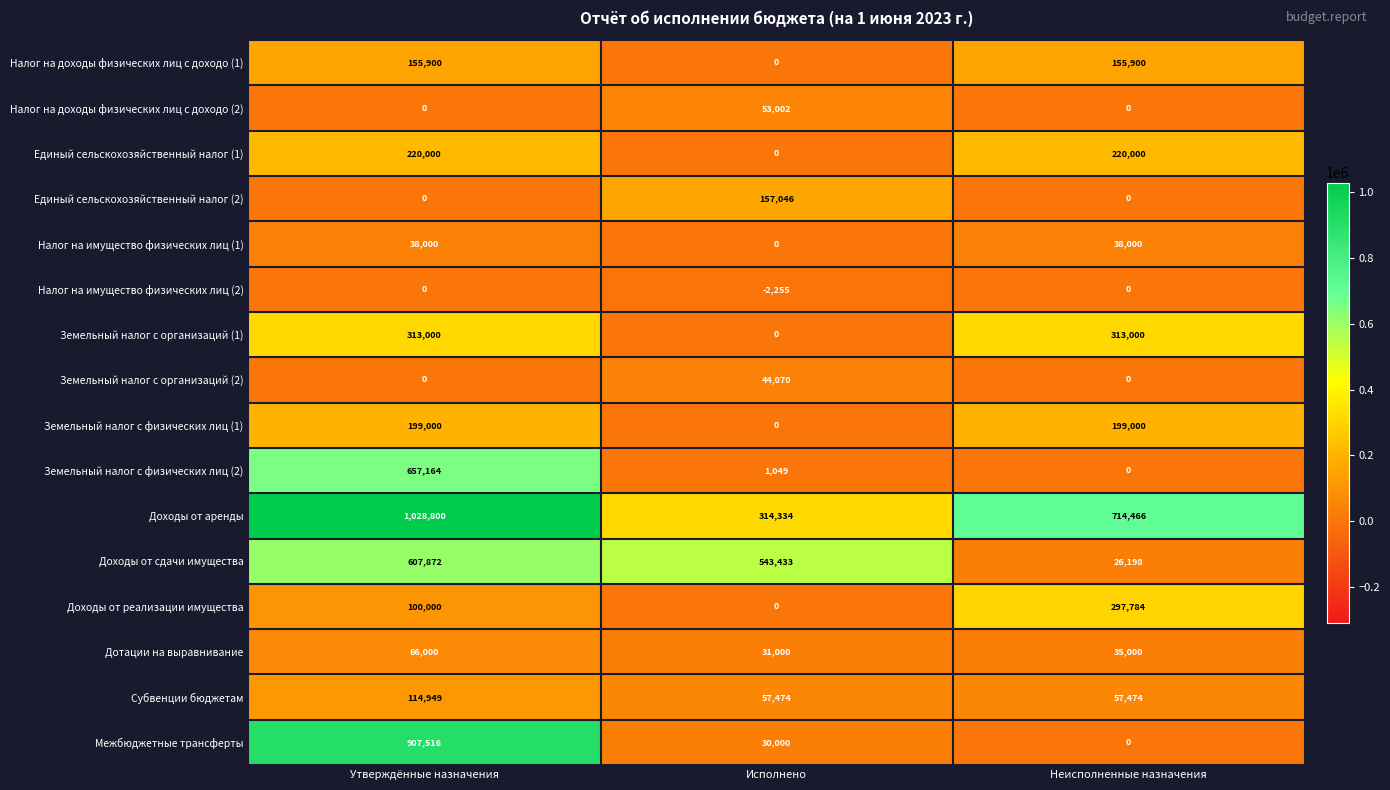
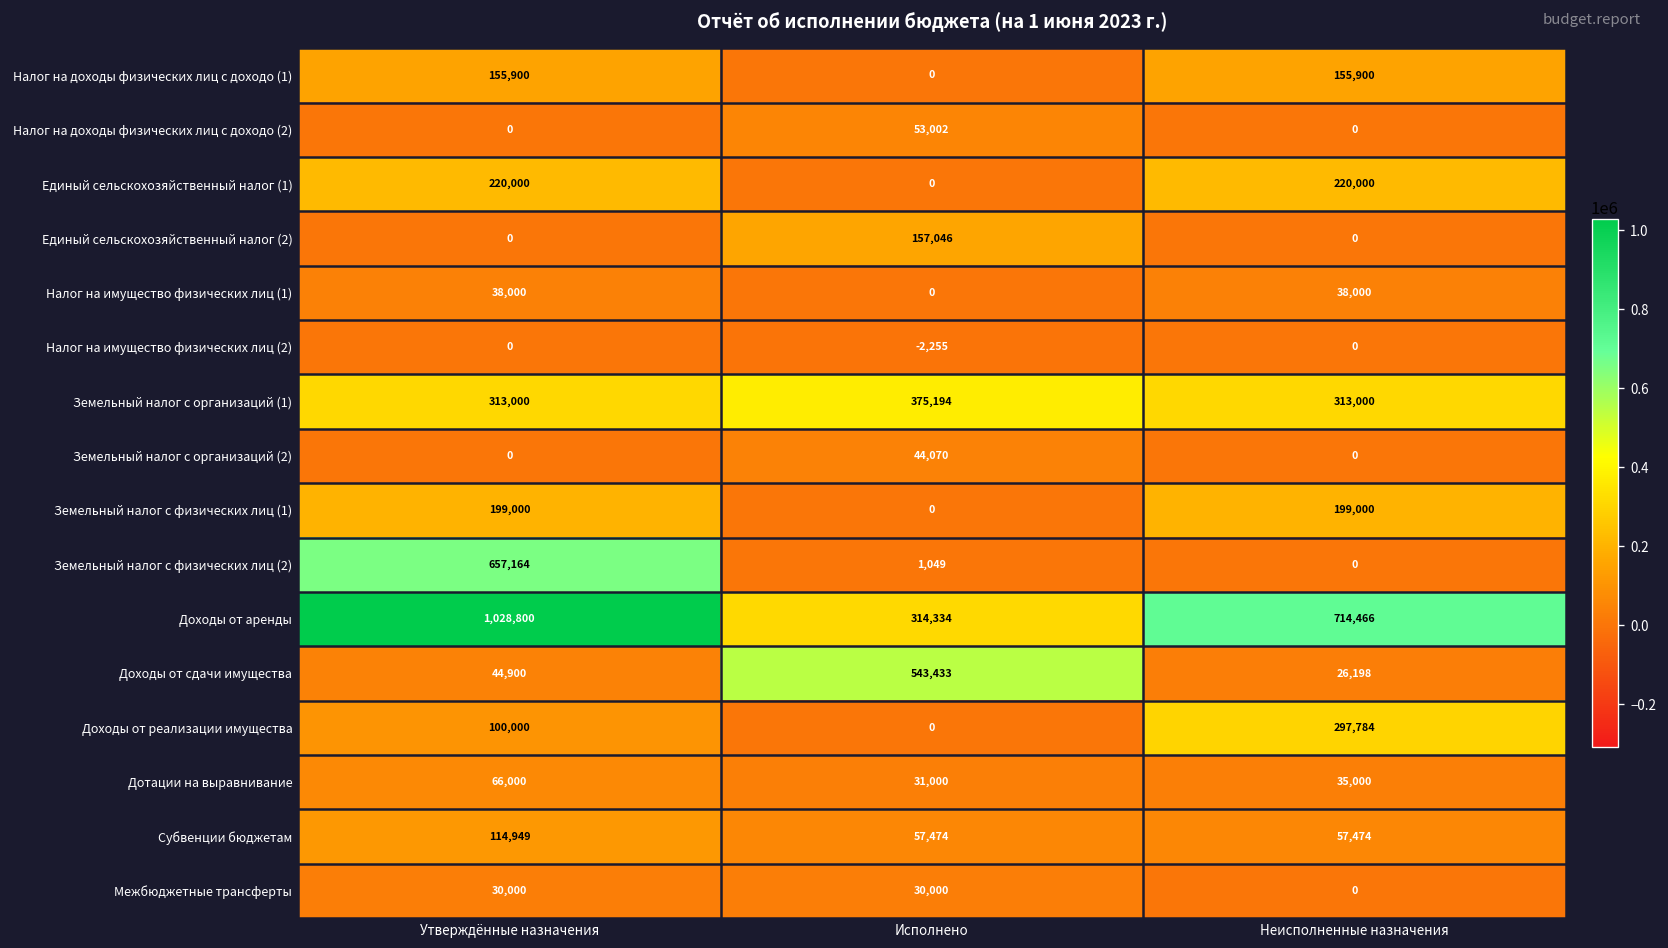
  {
    "Налог на доходы физических лиц с доходо (1)": {
      "Утверждённые назначения": "155,900",
      "Исполнено": "0",
      "Неисполненные назначения": "155,900"
    },
    "Налог на доходы физических лиц с доходо (2)": {
      "Утверждённые назначения": "0",
      "Исполнено": "53,002",
      "Неисполненные назначения": "0"
    },
    "Единый сельскохозяйственный налог (1)": {
      "Утверждённые назначения": "220,000",
      "Исполнено": "0",
      "Неисполненные назначения": "220,000"
    },
    "Единый сельскохозяйственный налог (2)": {
      "Утверждённые назначения": "0",
      "Исполнено": "157,046",
      "Неисполненные назначения": "0"
    },
    "Налог на имущество физических лиц (1)": {
      "Утверждённые назначения": "38,000",
      "Исполнено": "0",
      "Неисполненные назначения": "38,000"
    },
    "Налог на имущество физических лиц (2)": {
      "Утверждённые назначения": "0",
      "Исполнено": "-2,255",
      "Неисполненные назначения": "0"
    },
    "Земельный налог с организаций (1)": {
      "Утверждённые назначения": "313,000",
-     "Исполнено": "0",
+     "Исполнено": "375,194",
      "Неисполненные назначения": "313,000"
    },
    "Земельный налог с организаций (2)": {
      "Утверждённые назначения": "0",
      "Исполнено": "44,070",
      "Неисполненные назначения": "0"
    },
    "Земельный налог с физических лиц (1)": {
      "Утверждённые назначения": "199,000",
      "Исполнено": "0",
      "Неисполненные назначения": "199,000"
    },
    "Земельный налог с физических лиц (2)": {
      "Утверждённые назначения": "657,164",
      "Исполнено": "1,049",
      "Неисполненные назначения": "0"
    },
    "Доходы от аренды": {
      "Утверждённые назначения": "1,028,800",
      "Исполнено": "314,334",
      "Неисполненные назначения": "714,466"
    },
    "Доходы от сдачи имущества": {
-     "Утверждённые назначения": "607,872",
+     "Утверждённые назначения": "44,900",
      "Исполнено": "543,433",
      "Неисполненные назначения": "26,198"
    },
    "Доходы от реализации имущества": {
      "Утверждённые назначения": "100,000",
      "Исполнено": "0",
      "Неисполненные назначения": "297,784"
    },
    "Дотации на выравнивание": {
      "Утверждённые назначения": "66,000",
      "Исполнено": "31,000",
      "Неисполненные назначения": "35,000"
    },
    "Субвенции бюджетам": {
      "Утверждённые назначения": "114,949",
      "Исполнено": "57,474",
      "Неисполненные назначения": "57,474"
    },
    "Межбюджетные трансферты": {
-     "Утверждённые назначения": "907,516",
+     "Утверждённые назначения": "30,000",
      "Исполнено": "30,000",
      "Неисполненные назначения": "0"
    }
  }
